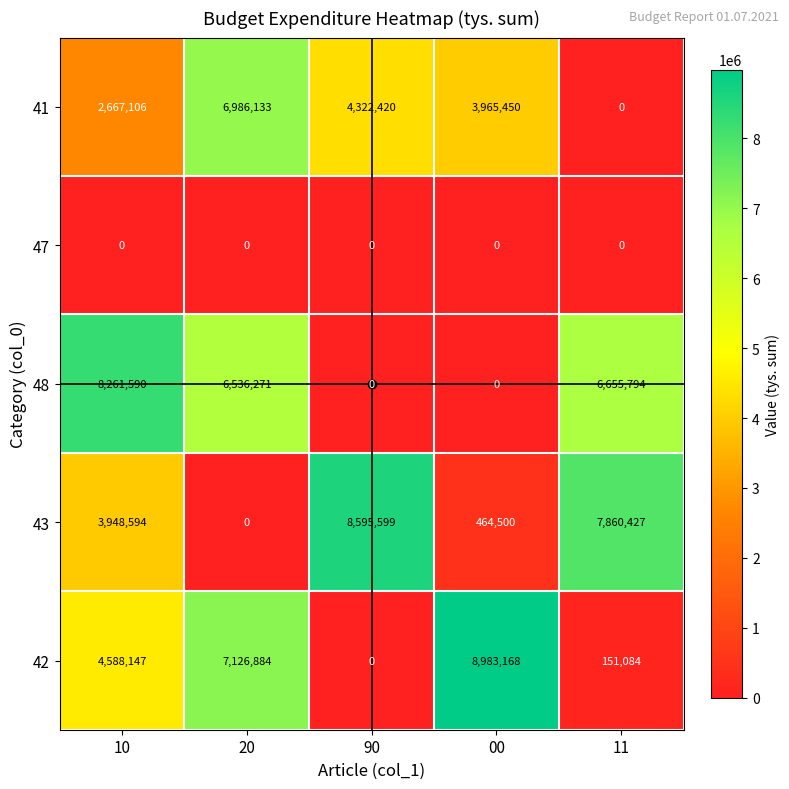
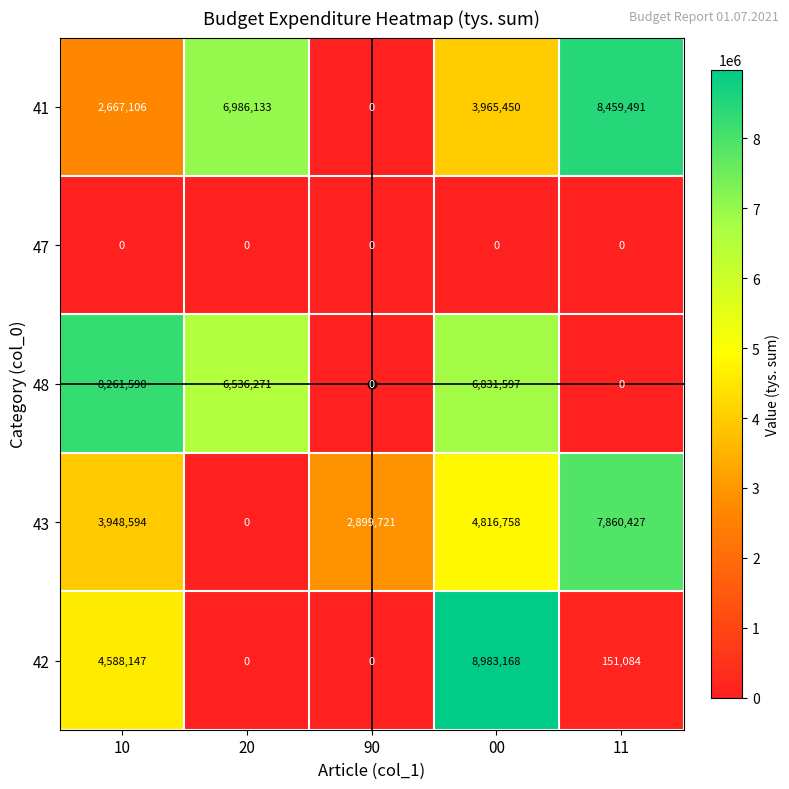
  {
    "41": {
      "10": "2,667,106",
      "20": "6,986,133",
-     "90": "4,322,420",
+     "90": "0",
      "00": "3,965,450",
-     "11": "0"
+     "11": "8,459,491"
    },
    "47": {
      "10": "0",
      "20": "0",
      "90": "0",
      "00": "0",
      "11": "0"
    },
    "48": {
      "10": "8,261,590",
      "20": "6,536,271",
-     "00": "0",
-     "11": "6,655,794"
+     "00": "6,831,597",
+     "11": "0"
    },
    "43": {
      "10": "3,948,594",
      "20": "0",
-     "90": "8,595,599",
-     "00": "464,500",
+     "90": "2,899,721",
+     "00": "4,816,758",
      "11": "7,860,427"
    },
    "42": {
      "10": "4,588,147",
-     "20": "7,126,884",
+     "20": "0",
      "90": "0",
      "00": "8,983,168",
      "11": "151,084"
    }
  }
